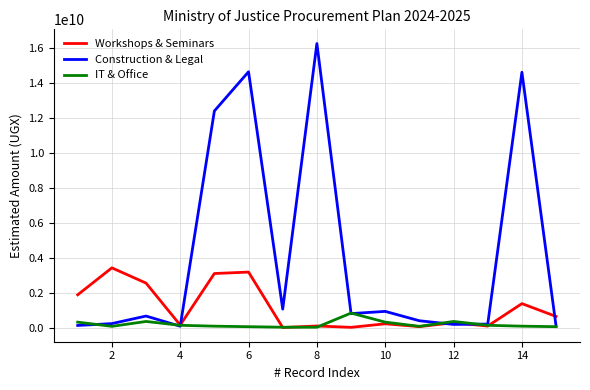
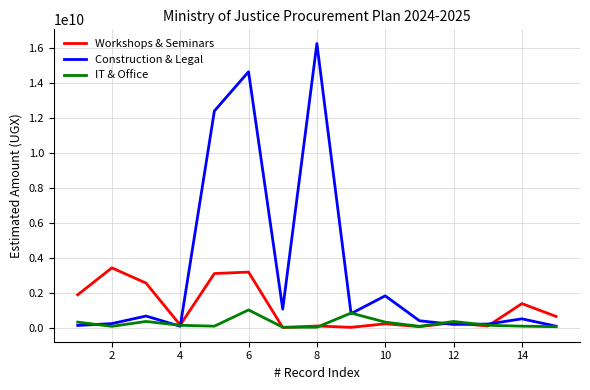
  {
    "Workshops & Seminars": {
      "2": 3400000000,
      "6": 3200000000,
      "14": 1400000000
    },
    "Construction & Legal": {
      "2": 200000000,
      "6": 14700000000,
      "8": 16300000000,
-     "10": 900000000,
-     "14": 14600000000
+     "10": 1800000000,
+     "14": 500000000
    },
    "IT & Office": {
      "2": 100000000,
-     "6": 100000000,
+     "6": 1000000000,
      "14": 100000000
    }
  }
